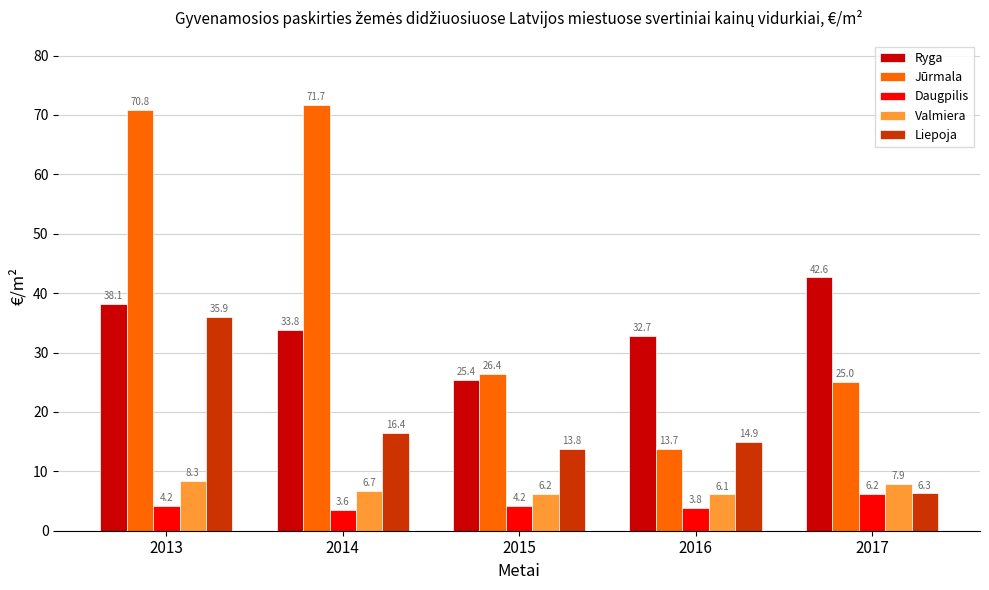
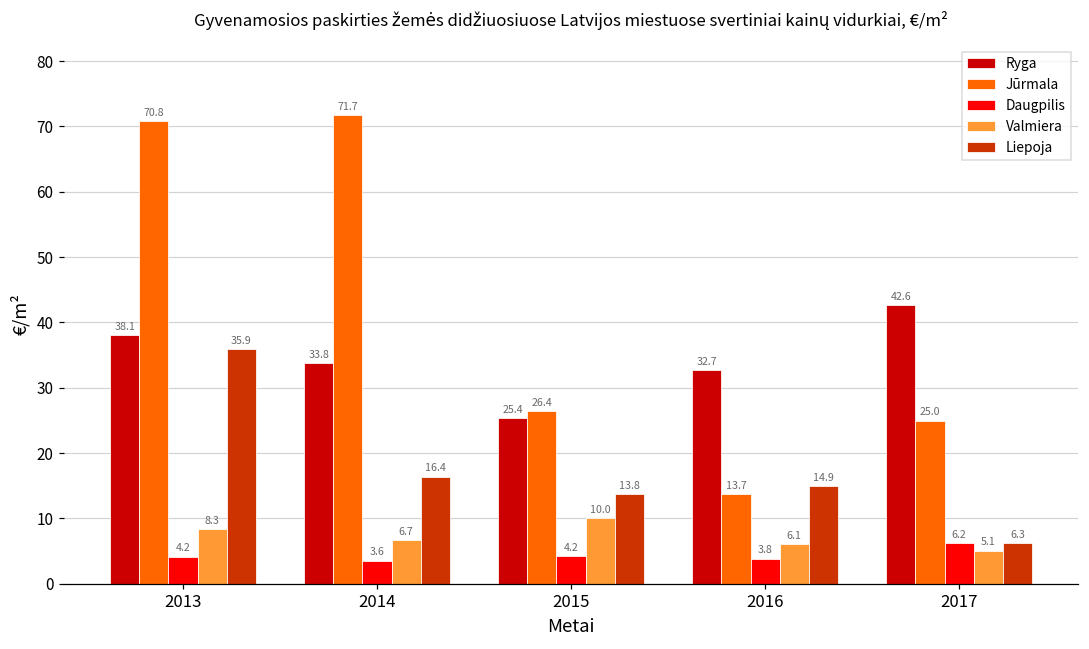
  {
    "Jūrmala": {
      "2013": 70.8,
      "2014": 71.7,
      "2015": 26.4,
      "2016": 13.7,
      "2017": 25.0
    },
    "Valmiera": {
      "2013": 8.3,
      "2014": 6.7,
-     "2015": 6.2,
+     "2015": 10.0,
      "2016": 6.1,
-     "2017": 7.9
+     "2017": 5.1
    }
  }
